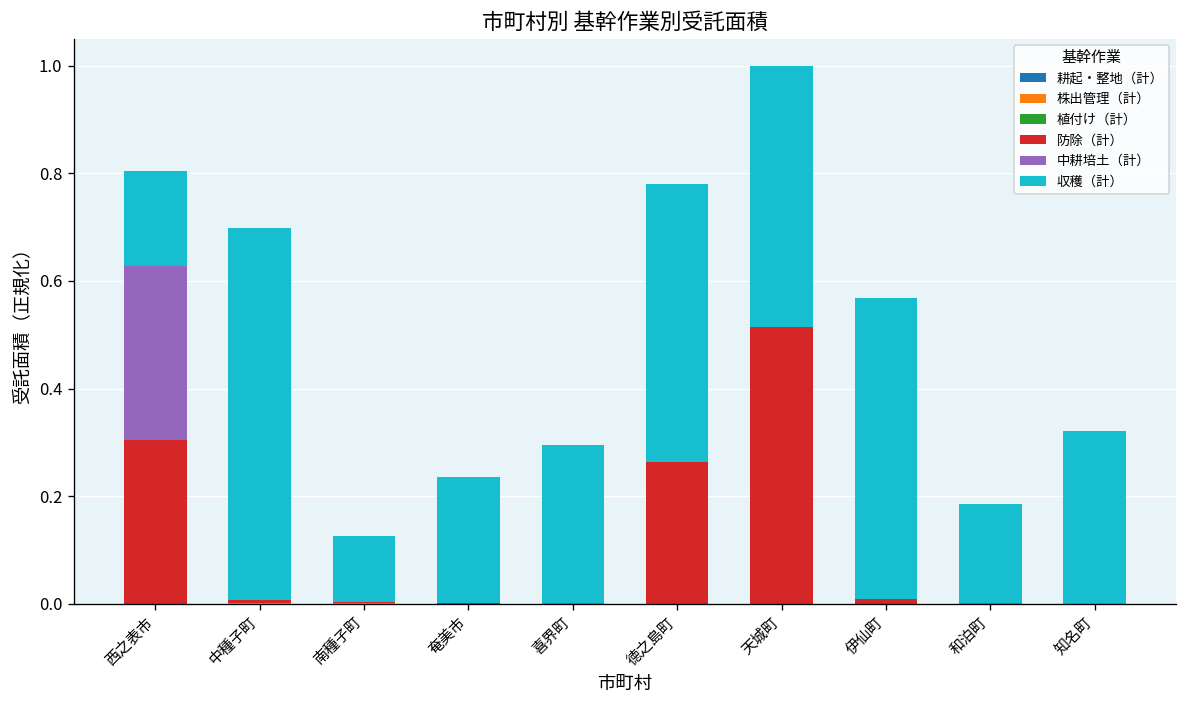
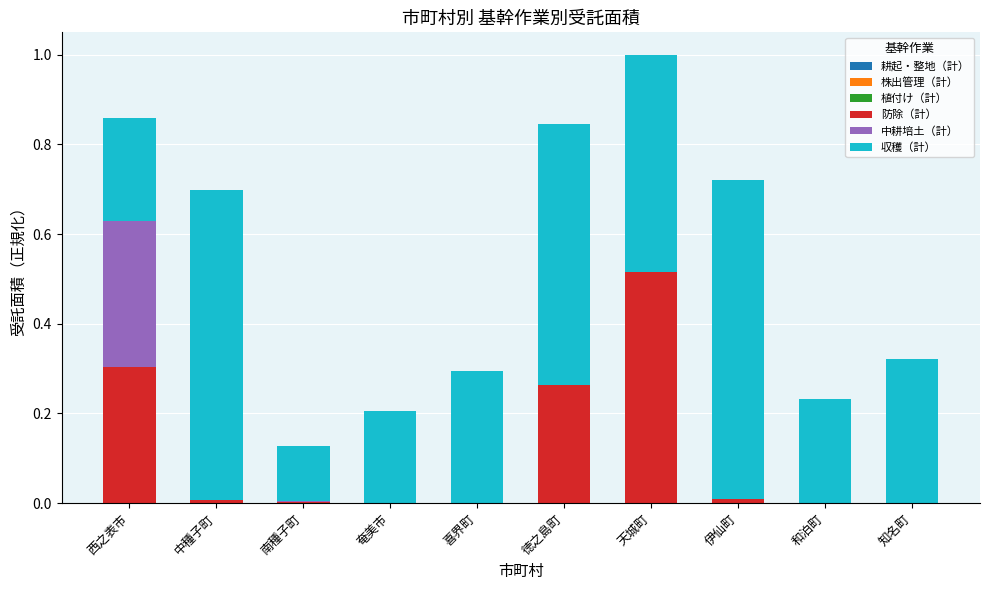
  {
    "植付け（計）": {
      "西之表市": 0.00,
      "南種子町": 0.00,
      "奄美市": 0.00,
      "喜界町": 0.00,
      "徳之島町": 0.00,
      "天城町": 0.00,
      "伊仙町": 0.00,
      "和泊町": 0.00,
      "知名町": 0.00
    },
    "防除（計）": {
      "西之表市": 0.30,
      "中種子町": 0.01,
      "喜界町": 0.00,
      "徳之島町": 0.26,
      "天城町": 0.51,
      "伊仙町": 0.01,
      "和泊町": 0.00
    },
    "中耕培土（計）": {
      "西之表市": 0.32,
      "奄美市": 0.00,
      "徳之島町": 0.00,
      "天城町": 0.00,
      "伊仙町": 0.00
    },
    "収穫（計）": {
-     "西之表市": 0.17,
+     "西之表市": 0.23,
      "中種子町": 0.69,
      "南種子町": 0.12,
-     "奄美市": 0.23,
+     "奄美市": 0.20,
      "喜界町": 0.29,
-     "徳之島町": 0.52,
+     "徳之島町": 0.58,
      "天城町": 0.49,
-     "伊仙町": 0.56,
-     "和泊町": 0.18,
+     "伊仙町": 0.71,
+     "和泊町": 0.23,
      "知名町": 0.32
    }
  }
